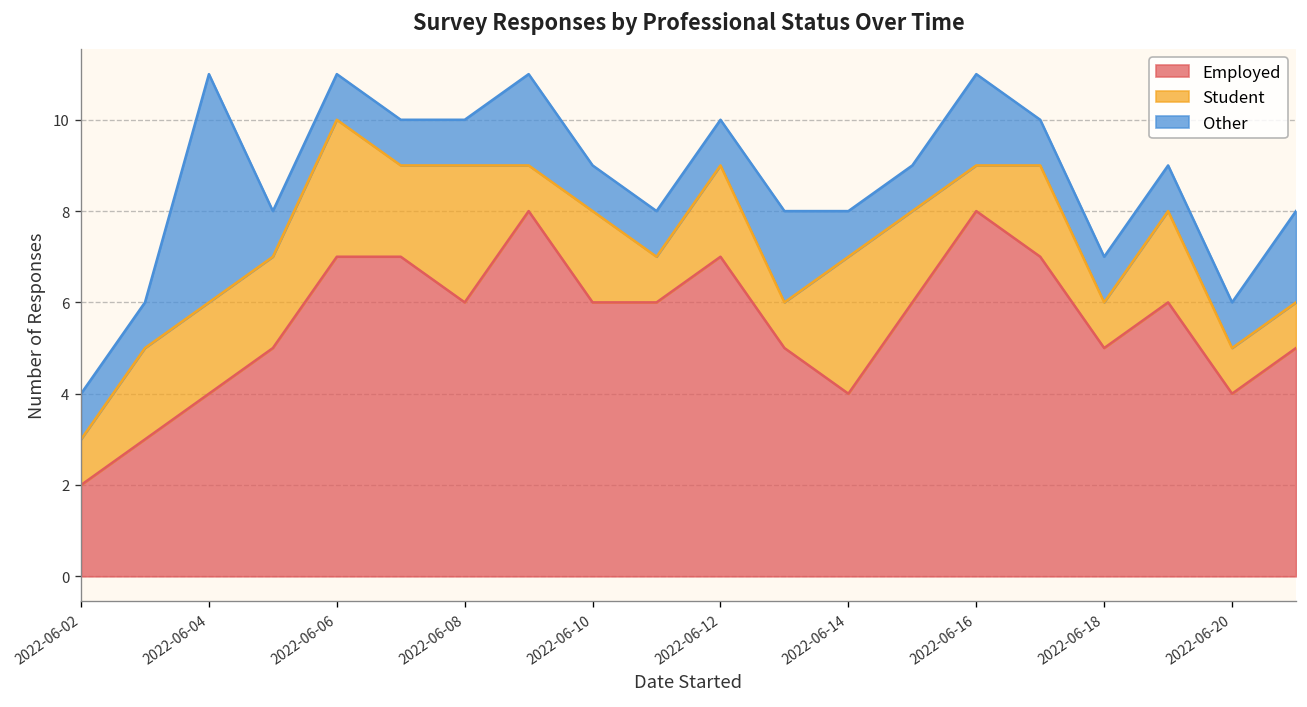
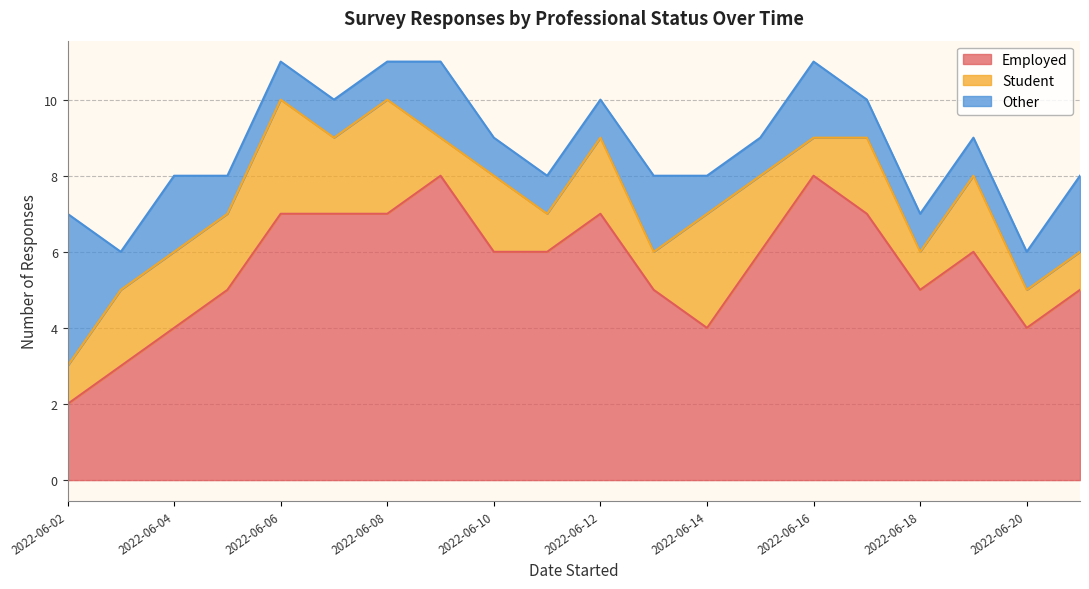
  {
    "Employed": {
      "2022-06-02": 2,
      "2022-06-04": 4,
      "2022-06-06": 7,
-     "2022-06-08": 6,
+     "2022-06-08": 7,
      "2022-06-10": 6,
      "2022-06-12": 7,
      "2022-06-14": 4,
      "2022-06-16": 8,
      "2022-06-18": 5,
      "2022-06-20": 4
    },
    "Student": {
      "2022-06-02": 1,
      "2022-06-04": 2,
      "2022-06-06": 3,
      "2022-06-08": 3,
      "2022-06-10": 2,
      "2022-06-12": 2,
      "2022-06-14": 3,
      "2022-06-16": 1,
      "2022-06-18": 1,
      "2022-06-20": 1
    },
    "Other": {
-     "2022-06-02": 1,
-     "2022-06-04": 5,
+     "2022-06-02": 4,
+     "2022-06-04": 2,
      "2022-06-06": 1,
      "2022-06-08": 1,
      "2022-06-10": 1,
      "2022-06-12": 1,
      "2022-06-14": 1,
      "2022-06-16": 2,
      "2022-06-18": 1,
      "2022-06-20": 1
    }
  }
